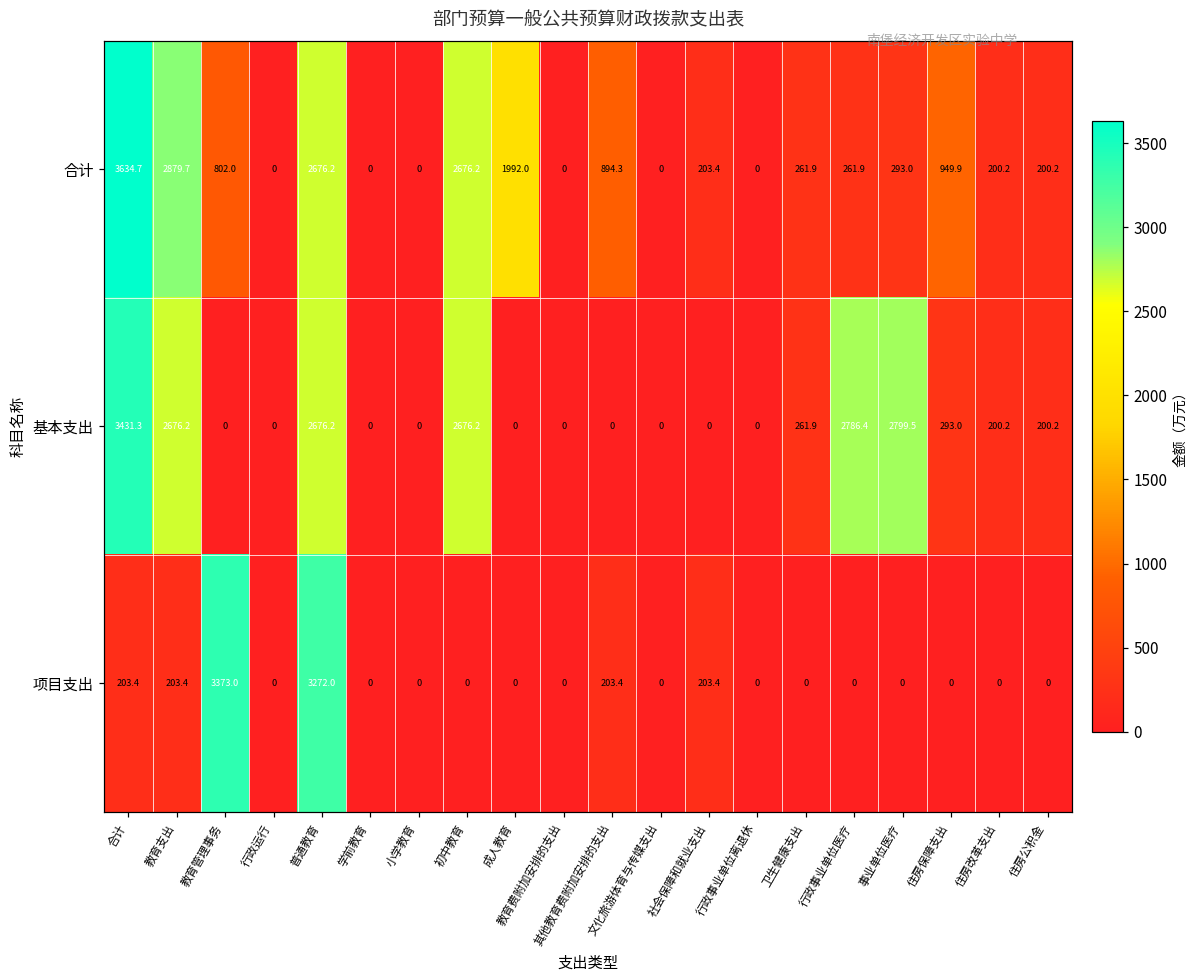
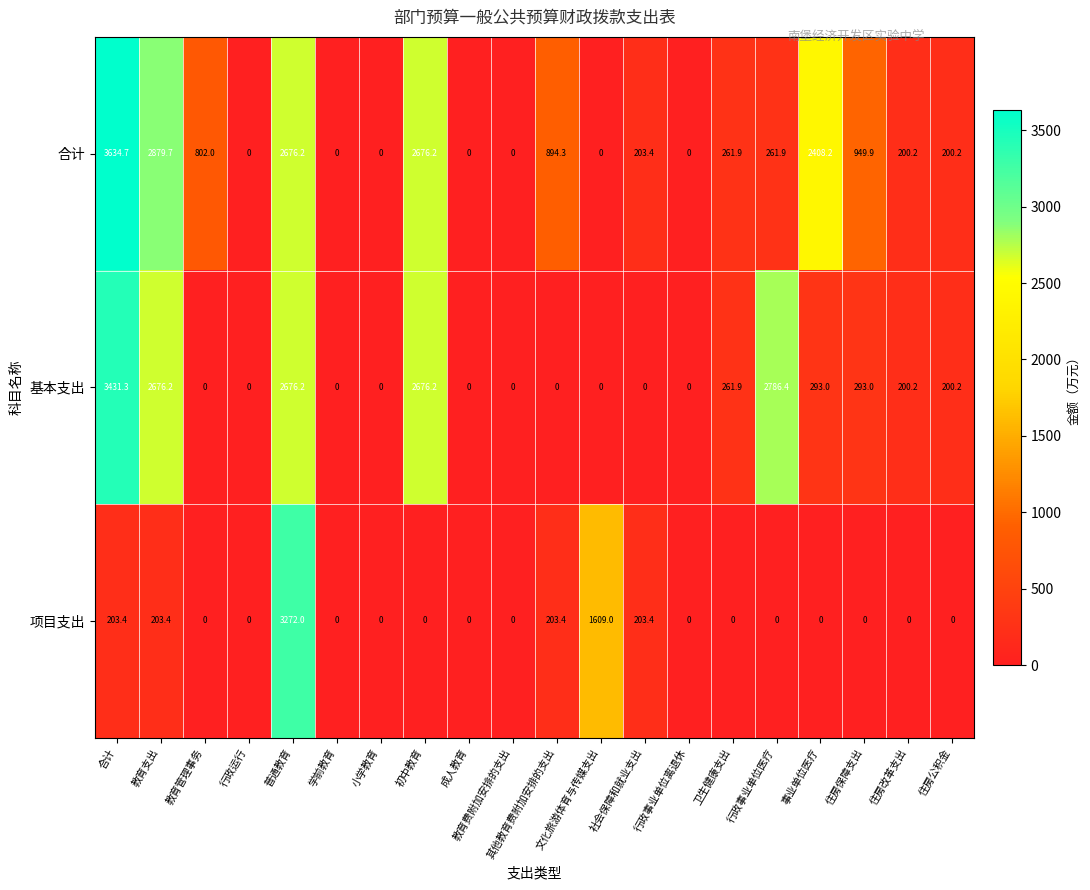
  {
    "合计": {
      "合计": 3634.7,
      "教育支出": 2879.7,
      "教育管理事务": 802.0,
      "行政运行": 0,
      "普通教育": 2676.2,
      "学前教育": 0,
      "小学教育": 0,
      "初中教育": 2676.2,
-     "成人教育": 1992.0,
+     "成人教育": 0,
      "教育费附加安排的支出": 0,
      "其他教育费附加安排的支出": 894.3,
      "文化旅游体育与传媒支出": 0,
      "社会保障和就业支出": 203.4,
      "行政事业单位离退休": 0,
      "卫生健康支出": 261.9,
      "行政事业单位医疗": 261.9,
-     "事业单位医疗": 293.0,
+     "事业单位医疗": 2408.2,
      "住房保障支出": 949.9,
      "住房改革支出": 200.2,
      "住房公积金": 200.2
    },
    "基本支出": {
      "合计": 3431.3,
      "教育支出": 2676.2,
      "教育管理事务": 0,
      "行政运行": 0,
      "普通教育": 2676.2,
      "学前教育": 0,
      "小学教育": 0,
      "初中教育": 2676.2,
      "成人教育": 0,
      "教育费附加安排的支出": 0,
      "其他教育费附加安排的支出": 0,
      "文化旅游体育与传媒支出": 0,
      "社会保障和就业支出": 0,
      "行政事业单位离退休": 0,
      "卫生健康支出": 261.9,
      "行政事业单位医疗": 2786.4,
-     "事业单位医疗": 2799.5,
+     "事业单位医疗": 293.0,
      "住房保障支出": 293.0,
      "住房改革支出": 200.2,
      "住房公积金": 200.2
    },
    "项目支出": {
      "合计": 203.4,
      "教育支出": 203.4,
-     "教育管理事务": 3373.0,
+     "教育管理事务": 0,
      "行政运行": 0,
      "普通教育": 3272.0,
      "学前教育": 0,
      "小学教育": 0,
      "初中教育": 0,
      "成人教育": 0,
      "教育费附加安排的支出": 0,
      "其他教育费附加安排的支出": 203.4,
-     "文化旅游体育与传媒支出": 0,
+     "文化旅游体育与传媒支出": 1609.0,
      "社会保障和就业支出": 203.4,
      "行政事业单位离退休": 0,
      "卫生健康支出": 0,
      "行政事业单位医疗": 0,
      "事业单位医疗": 0,
      "住房保障支出": 0,
      "住房改革支出": 0,
      "住房公积金": 0
    }
  }
